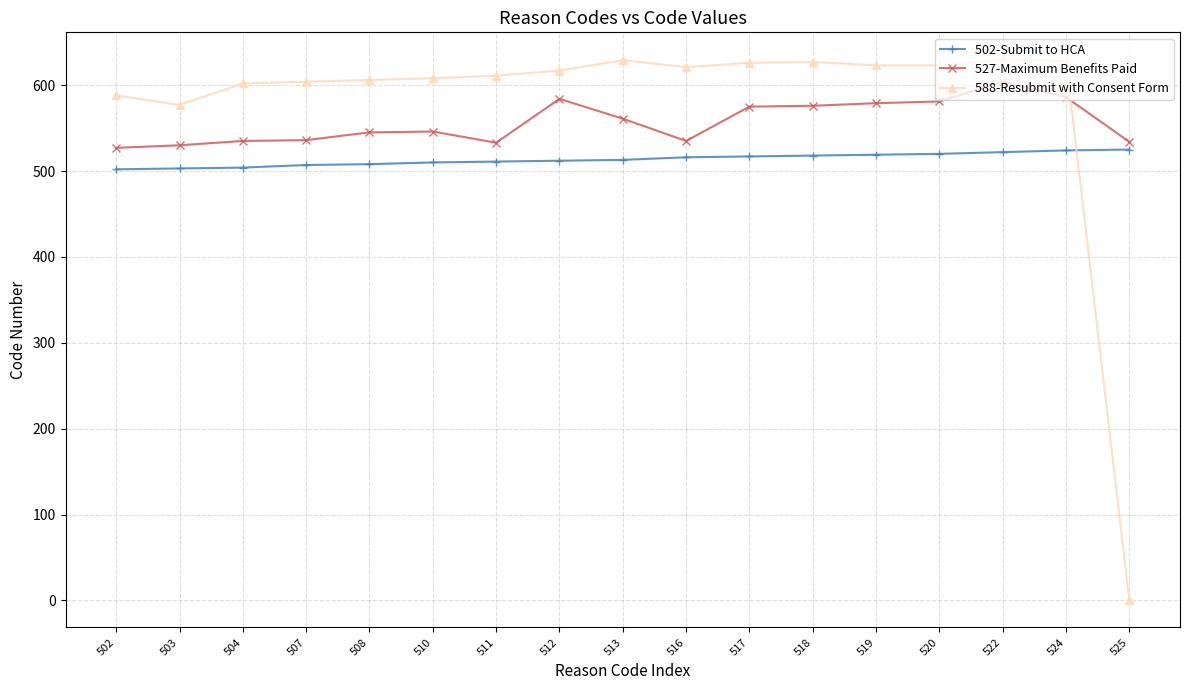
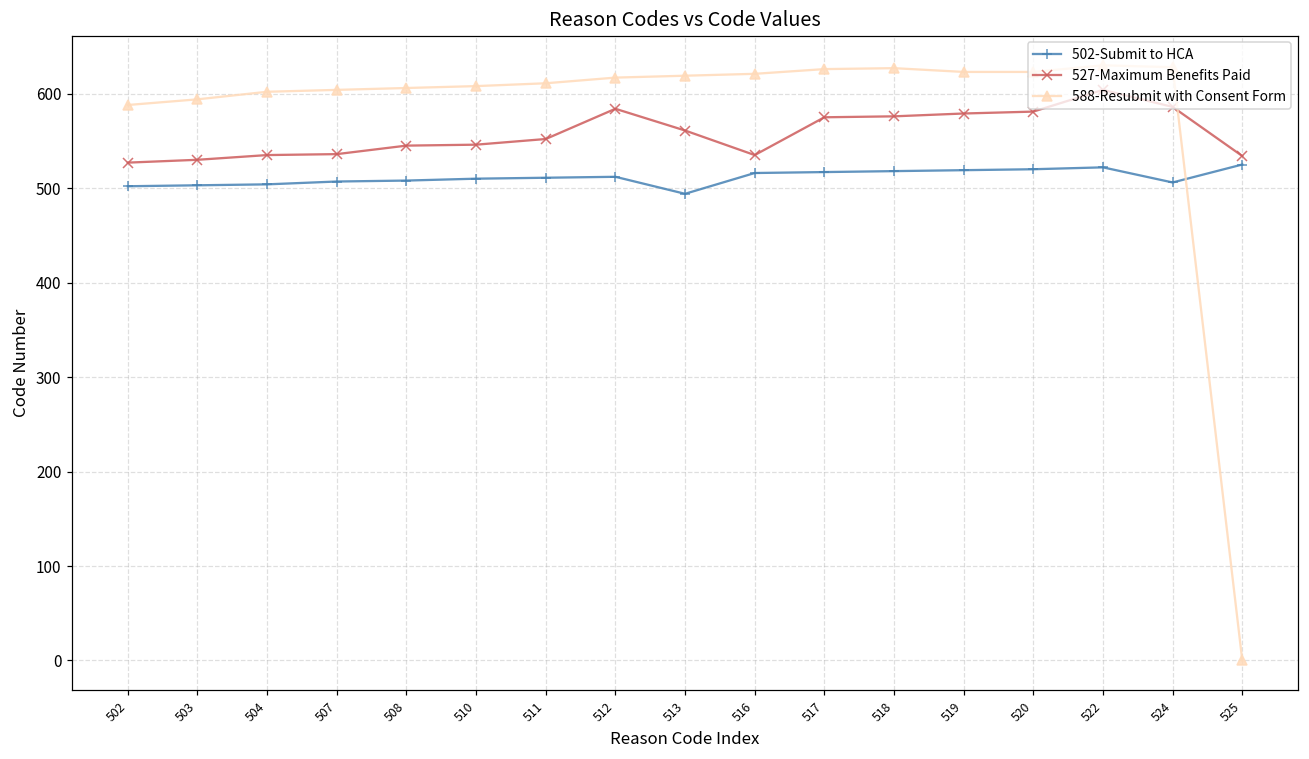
  {
    "502-Submit to HCA": {
      "502": 500,
      "503": 500,
      "504": 500,
      "507": 510,
      "508": 510,
      "510": 510,
      "511": 510,
      "512": 510,
-     "513": 510,
+     "513": 490,
      "516": 520,
      "517": 520,
      "518": 520,
      "519": 520,
      "520": 520,
      "522": 520,
-     "524": 520,
+     "524": 510,
      "525": 530
    },
    "527-Maximum Benefits Paid": {
      "502": 530,
      "503": 530,
      "504": 540,
      "507": 540,
      "508": 550,
      "510": 550,
-     "511": 530,
+     "511": 550,
      "512": 580,
      "513": 560,
      "516": 540,
      "517": 580,
      "518": 580,
      "519": 580,
      "520": 580,
      "525": 530
    },
    "588-Resubmit with Consent Form": {
      "502": 590,
-     "503": 580,
+     "503": 590,
      "504": 600,
      "507": 600,
      "508": 610,
      "510": 610,
      "511": 610,
      "512": 620,
-     "513": 630,
+     "513": 620,
      "516": 620,
      "517": 630,
      "518": 630,
      "519": 620,
      "525": 0
    }
  }
